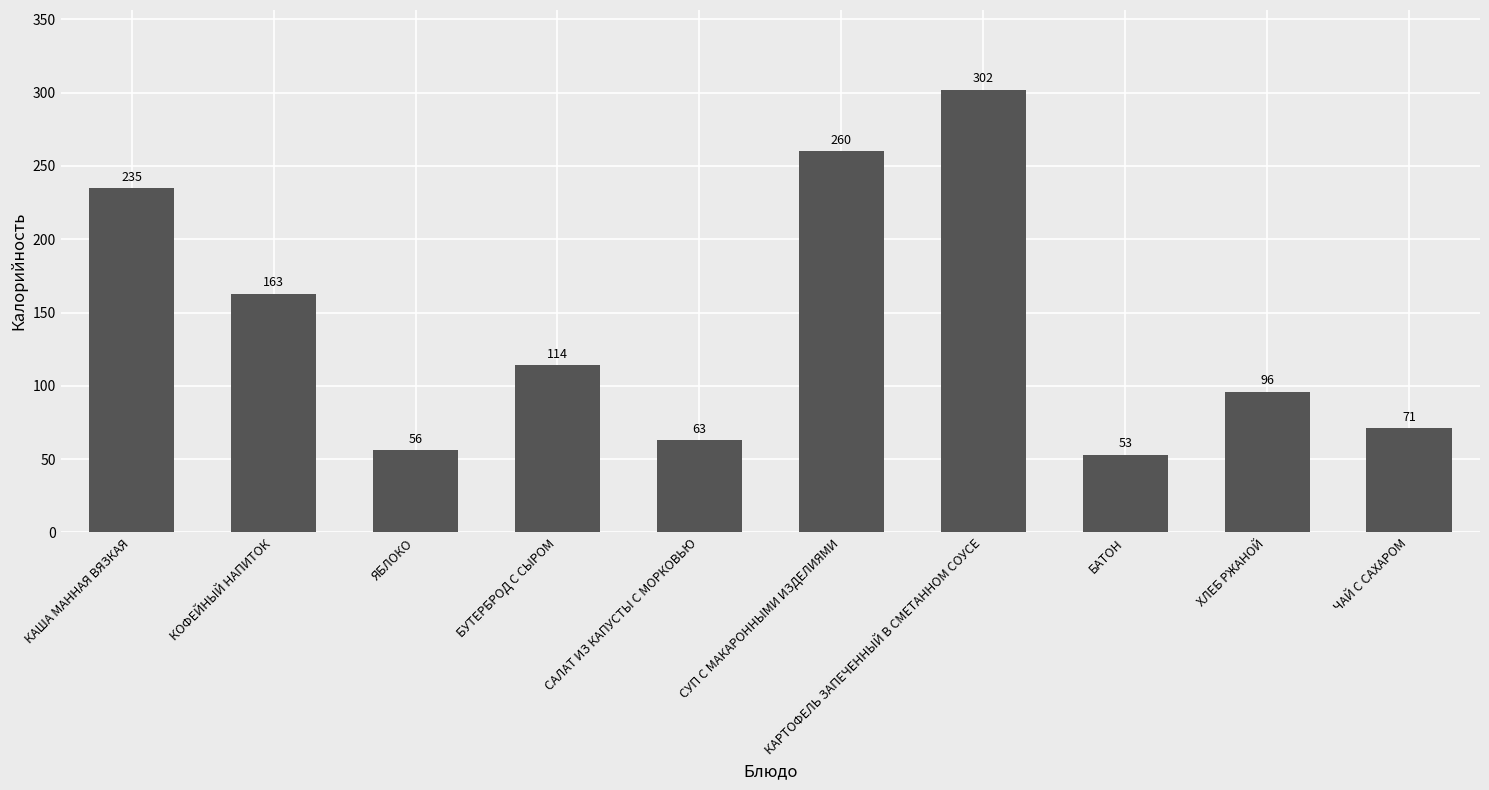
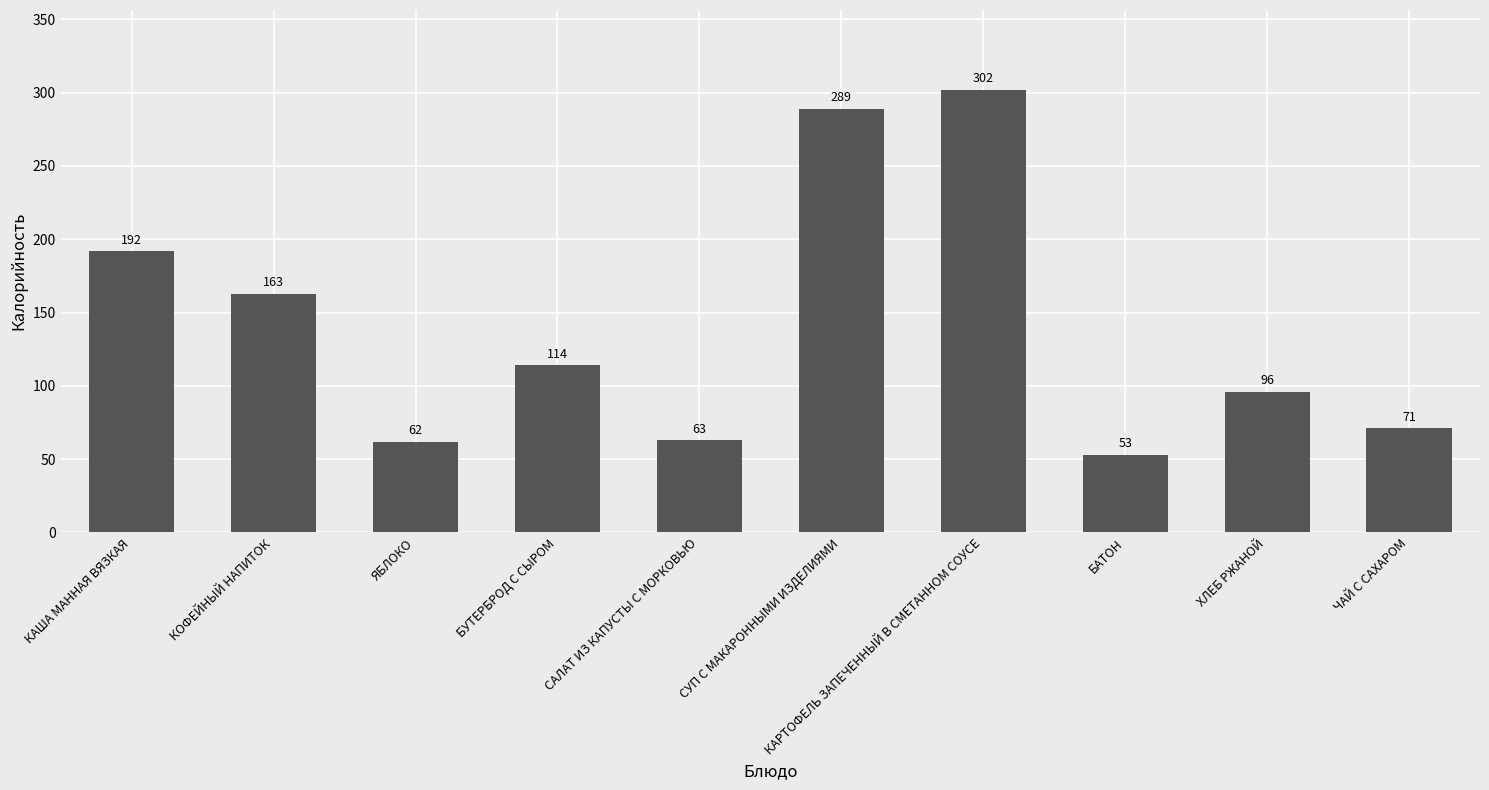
  {
-   "КАША МАННАЯ ВЯЗКАЯ": 235,
+   "КАША МАННАЯ ВЯЗКАЯ": 192,
    "КОФЕЙНЫЙ НАПИТОК": 163,
-   "ЯБЛОКО": 56,
+   "ЯБЛОКО": 62,
    "БУТЕРБРОД С СЫРОМ": 114,
    "САЛАТ ИЗ КАПУСТЫ С МОРКОВЬЮ": 63,
-   "СУП С МАКАРОННЫМИ ИЗДЕЛИЯМИ": 260,
+   "СУП С МАКАРОННЫМИ ИЗДЕЛИЯМИ": 289,
    "КАРТОФЕЛЬ ЗАПЕЧЕННЫЙ В СМЕТАННОМ СОУСЕ": 302,
    "БАТОН": 53,
    "ХЛЕБ РЖАНОЙ": 96,
    "ЧАЙ С САХАРОМ": 71
  }
